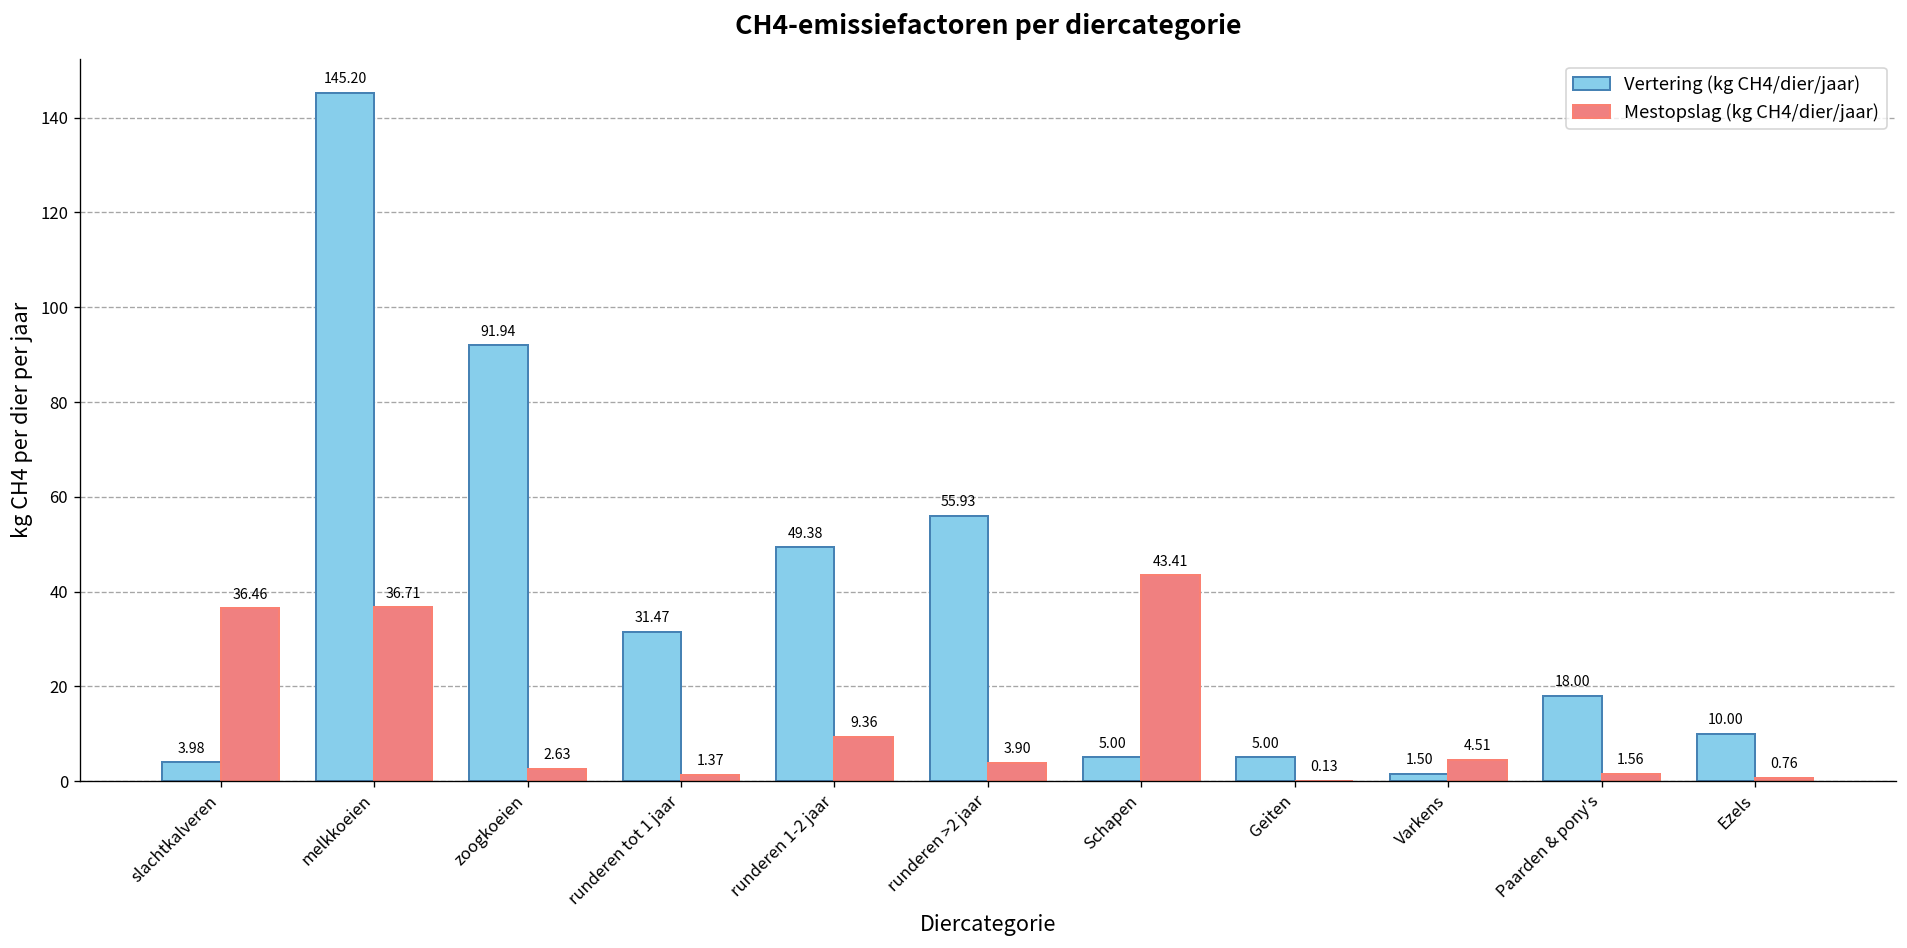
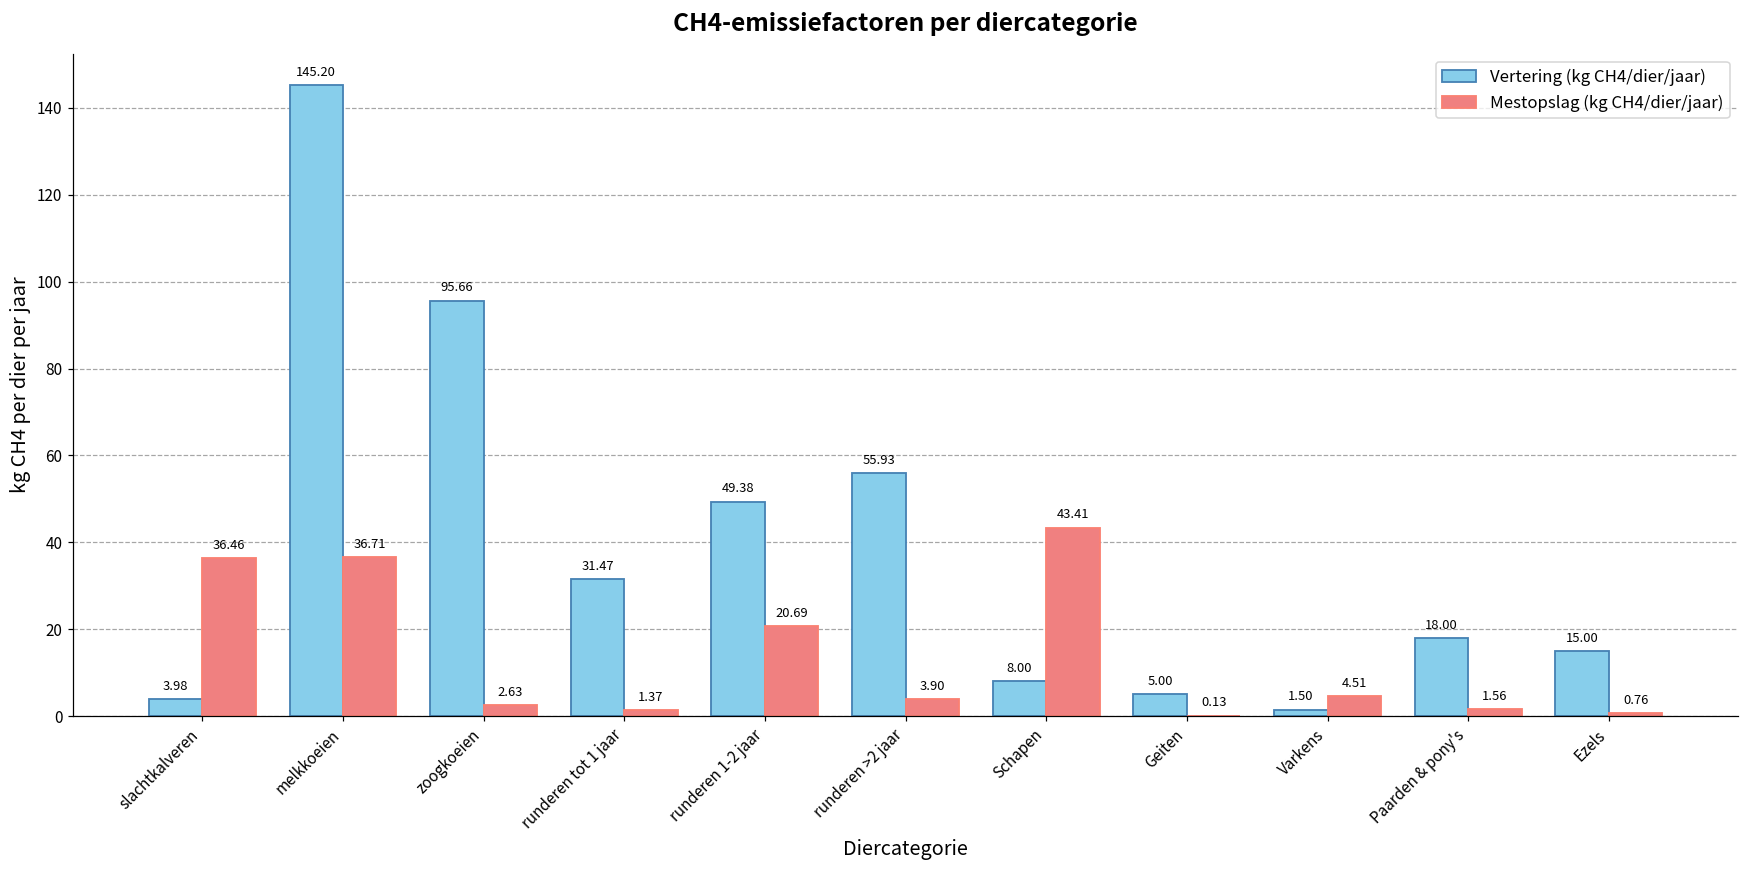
  {
    "Vertering (kg CH4/dier/jaar)": {
      "slachtkalveren": 3.98,
      "melkkoeien": 145.20,
-     "zoogkoeien": 91.94,
+     "zoogkoeien": 95.66,
      "runderen tot 1 jaar": 31.47,
      "runderen 1-2 jaar": 49.38,
      "runderen >2 jaar": 55.93,
-     "Schapen": 5.00,
+     "Schapen": 8.00,
      "Geiten": 5.00,
      "Varkens": 1.50,
      "Paarden & pony's": 18.00,
-     "Ezels": 10.00
+     "Ezels": 15.00
    },
    "Mestopslag (kg CH4/dier/jaar)": {
      "slachtkalveren": 36.46,
      "melkkoeien": 36.71,
      "zoogkoeien": 2.63,
      "runderen tot 1 jaar": 1.37,
-     "runderen 1-2 jaar": 9.36,
+     "runderen 1-2 jaar": 20.69,
      "runderen >2 jaar": 3.90,
      "Schapen": 43.41,
      "Geiten": 0.13,
      "Varkens": 4.51,
      "Paarden & pony's": 1.56,
      "Ezels": 0.76
    }
  }
